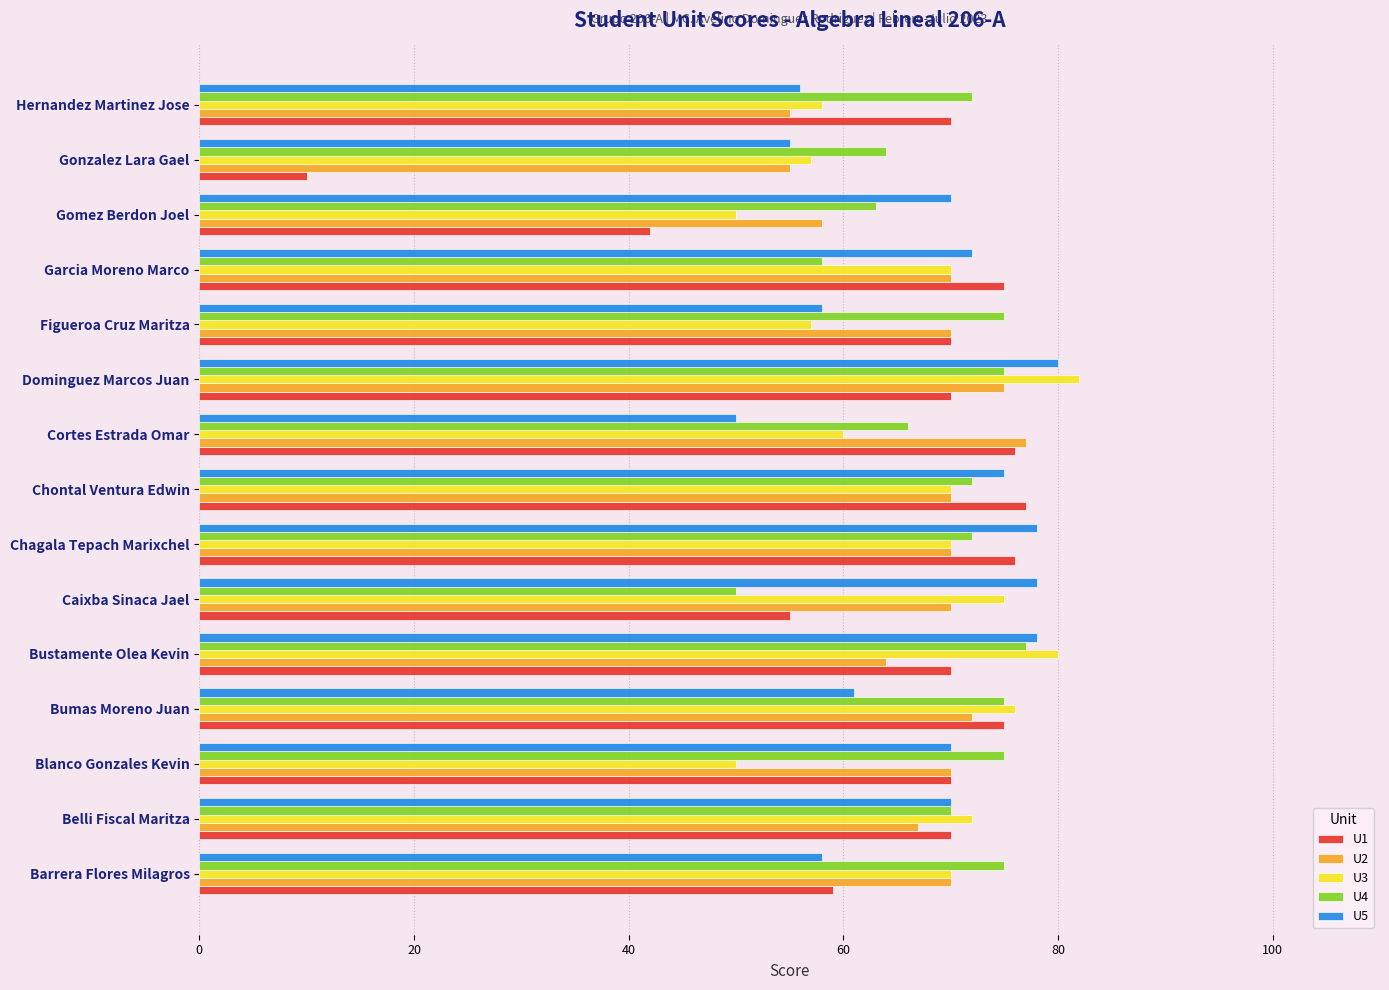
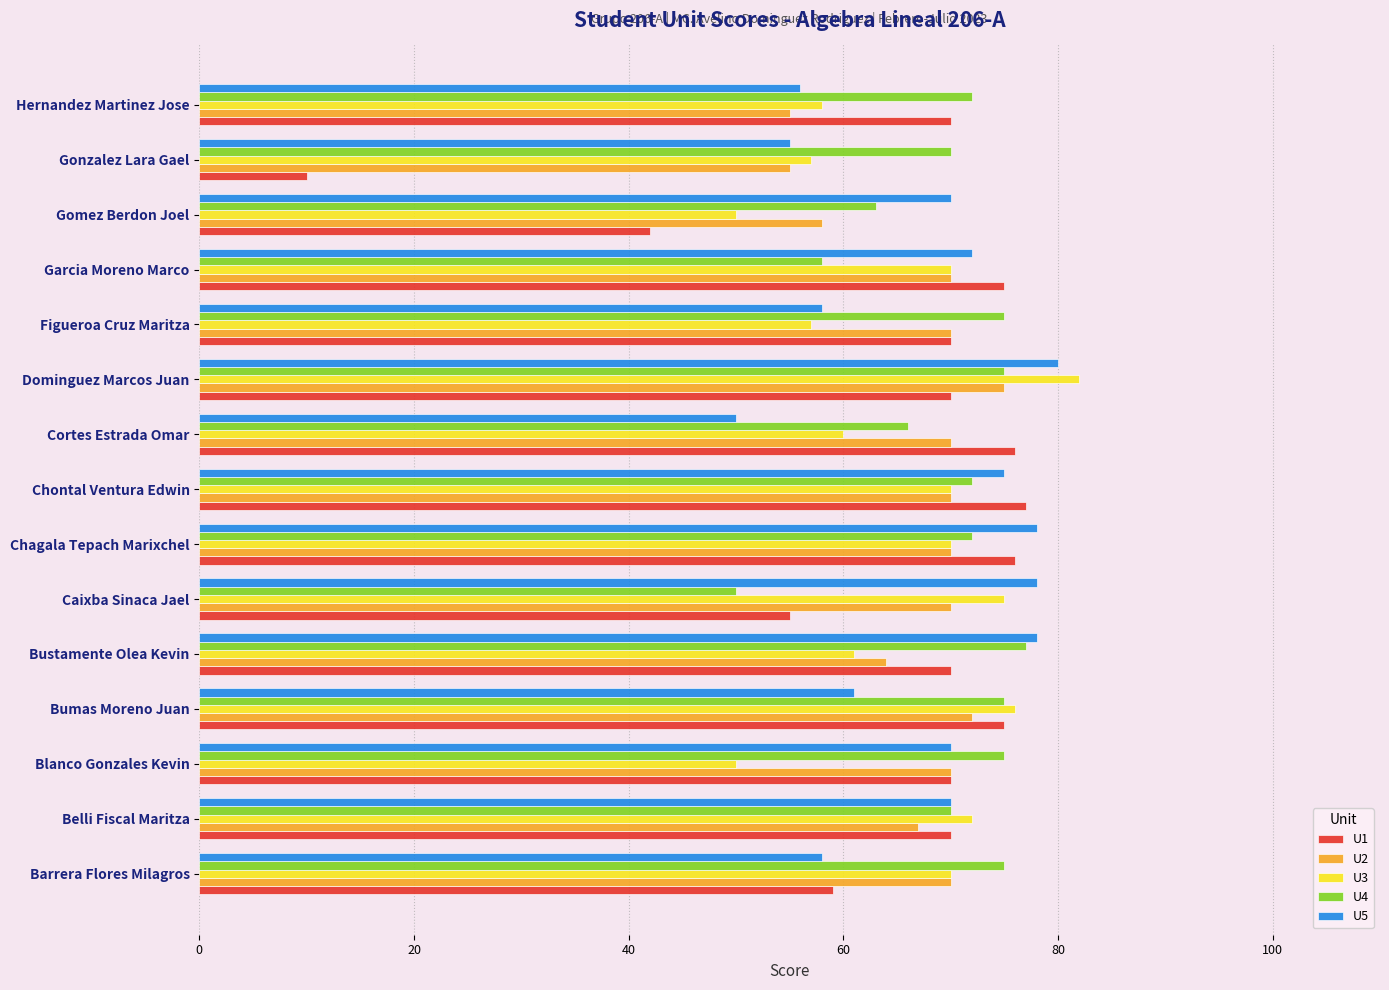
  {
    "U1": {
      "Hernandez Martinez Jose": 70,
      "Gonzalez Lara Gael": 10,
      "Gomez Berdon Joel": 42,
      "Garcia Moreno Marco": 75,
      "Figueroa Cruz Maritza": 70,
      "Dominguez Marcos Juan": 70,
      "Cortes Estrada Omar": 76,
      "Chontal Ventura Edwin": 77,
      "Chagala Tepach Marixchel": 76,
      "Caixba Sinaca Jael": 55,
      "Bustamente Olea Kevin": 70,
      "Bumas Moreno Juan": 75,
      "Blanco Gonzales Kevin": 70,
      "Belli Fiscal Maritza": 70,
      "Barrera Flores Milagros": 59
    },
    "U2": {
      "Hernandez Martinez Jose": 55,
      "Gonzalez Lara Gael": 55,
      "Gomez Berdon Joel": 58,
      "Garcia Moreno Marco": 70,
      "Figueroa Cruz Maritza": 70,
      "Dominguez Marcos Juan": 75,
-     "Cortes Estrada Omar": 77,
+     "Cortes Estrada Omar": 70,
      "Chontal Ventura Edwin": 70,
      "Chagala Tepach Marixchel": 70,
      "Caixba Sinaca Jael": 70,
      "Bustamente Olea Kevin": 64,
      "Bumas Moreno Juan": 72,
      "Blanco Gonzales Kevin": 70,
      "Belli Fiscal Maritza": 67,
      "Barrera Flores Milagros": 70
    },
    "U3": {
      "Hernandez Martinez Jose": 58,
      "Gonzalez Lara Gael": 57,
      "Gomez Berdon Joel": 50,
      "Garcia Moreno Marco": 70,
      "Figueroa Cruz Maritza": 57,
      "Dominguez Marcos Juan": 82,
      "Cortes Estrada Omar": 60,
      "Chontal Ventura Edwin": 70,
      "Chagala Tepach Marixchel": 70,
      "Caixba Sinaca Jael": 75,
-     "Bustamente Olea Kevin": 80,
+     "Bustamente Olea Kevin": 61,
      "Bumas Moreno Juan": 76,
      "Blanco Gonzales Kevin": 50,
      "Belli Fiscal Maritza": 72,
      "Barrera Flores Milagros": 70
    },
    "U4": {
      "Hernandez Martinez Jose": 72,
-     "Gonzalez Lara Gael": 64,
+     "Gonzalez Lara Gael": 70,
      "Gomez Berdon Joel": 63,
      "Garcia Moreno Marco": 58,
      "Figueroa Cruz Maritza": 75,
      "Dominguez Marcos Juan": 75,
      "Cortes Estrada Omar": 66,
      "Chontal Ventura Edwin": 72,
      "Chagala Tepach Marixchel": 72,
      "Caixba Sinaca Jael": 50,
      "Bustamente Olea Kevin": 77,
      "Bumas Moreno Juan": 75,
      "Blanco Gonzales Kevin": 75,
      "Belli Fiscal Maritza": 70,
      "Barrera Flores Milagros": 75
    },
    "U5": {
      "Hernandez Martinez Jose": 56,
      "Gonzalez Lara Gael": 55,
      "Gomez Berdon Joel": 70,
      "Garcia Moreno Marco": 72,
      "Figueroa Cruz Maritza": 58,
      "Dominguez Marcos Juan": 80,
      "Cortes Estrada Omar": 50,
      "Chontal Ventura Edwin": 75,
      "Chagala Tepach Marixchel": 78,
      "Caixba Sinaca Jael": 78,
      "Bustamente Olea Kevin": 78,
      "Bumas Moreno Juan": 61,
      "Blanco Gonzales Kevin": 70,
      "Belli Fiscal Maritza": 70,
      "Barrera Flores Milagros": 58
    }
  }
